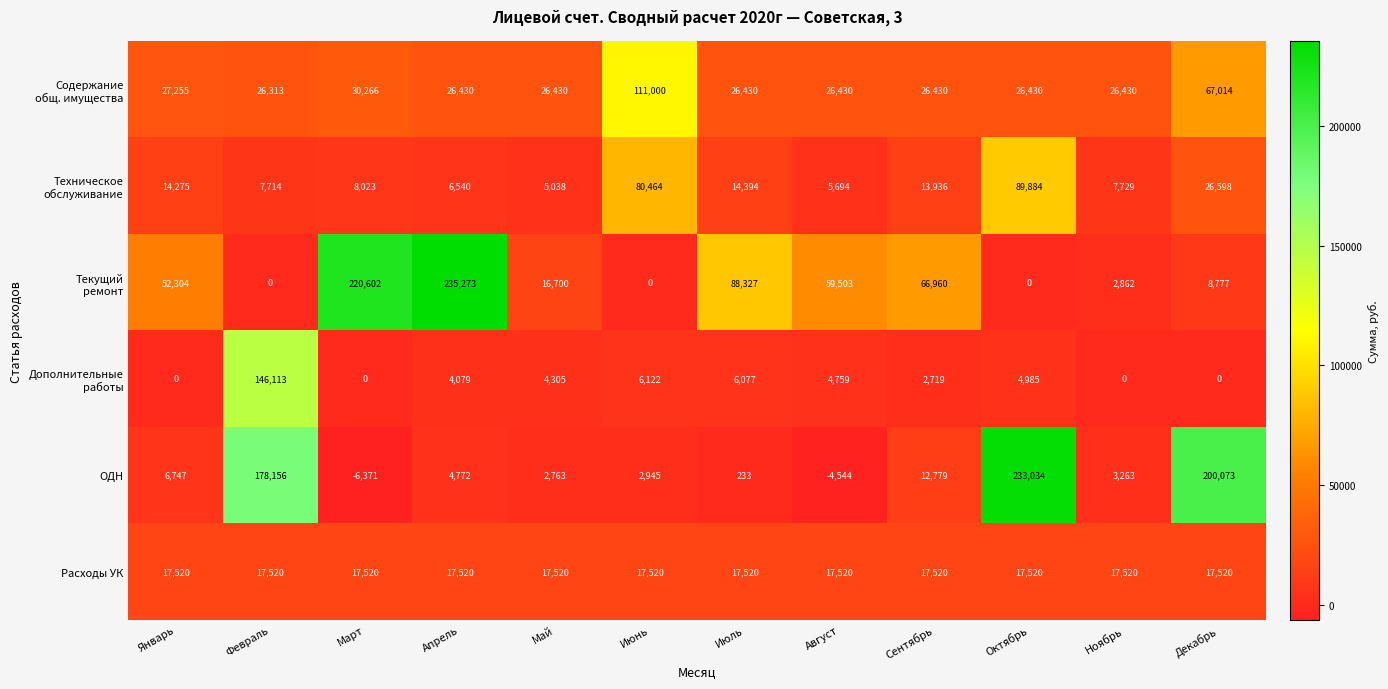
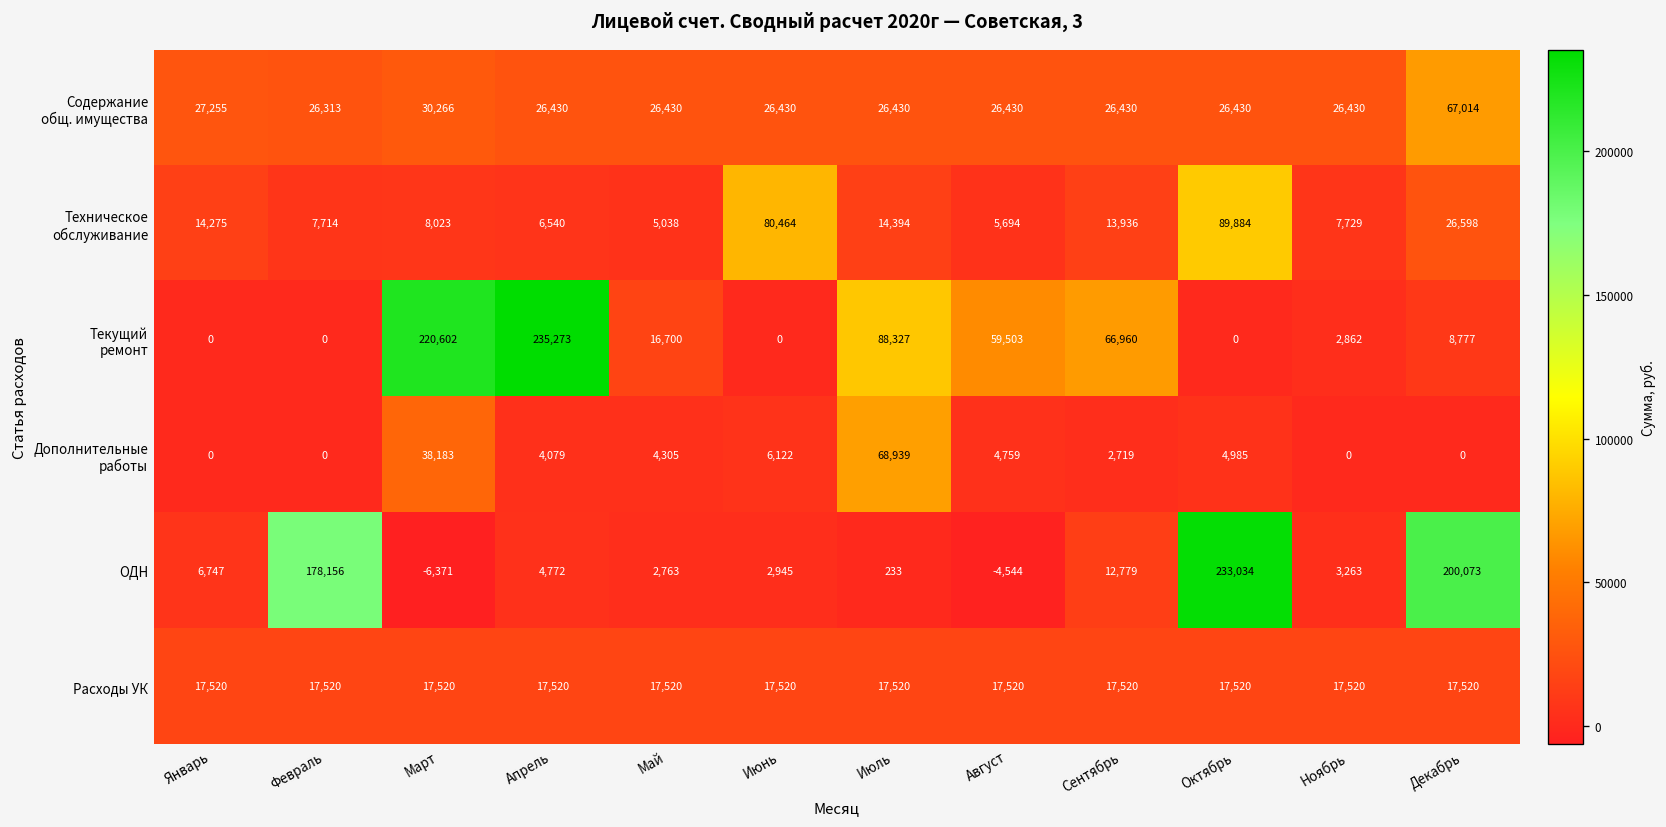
  {
    "Содержание общ. имущества": {
      "Январь": "27,255",
      "Февраль": "26,313",
      "Март": "30,266",
      "Апрель": "26,430",
      "Май": "26,430",
-     "Июнь": "111,000",
+     "Июнь": "26,430",
      "Июль": "26,430",
      "Август": "26,430",
      "Сентябрь": "26,430",
      "Октябрь": "26,430",
      "Ноябрь": "26,430",
      "Декабрь": "67,014"
    },
    "Техническое обслуживание": {
      "Январь": "14,275",
      "Февраль": "7,714",
      "Март": "8,023",
      "Апрель": "6,540",
      "Май": "5,038",
      "Июнь": "80,464",
      "Июль": "14,394",
      "Август": "5,694",
      "Сентябрь": "13,936",
      "Октябрь": "89,884",
      "Ноябрь": "7,729",
      "Декабрь": "26,598"
    },
    "Текущий ремонт": {
-     "Январь": "52,304",
+     "Январь": "0",
      "Февраль": "0",
      "Март": "220,602",
      "Апрель": "235,273",
      "Май": "16,700",
      "Июнь": "0",
      "Июль": "88,327",
      "Август": "59,503",
      "Сентябрь": "66,960",
      "Октябрь": "0",
      "Ноябрь": "2,862",
      "Декабрь": "8,777"
    },
    "Дополнительные работы": {
      "Январь": "0",
-     "Февраль": "146,113",
-     "Март": "0",
+     "Февраль": "0",
+     "Март": "38,183",
      "Апрель": "4,079",
      "Май": "4,305",
      "Июнь": "6,122",
-     "Июль": "6,077",
+     "Июль": "68,939",
      "Август": "4,759",
      "Сентябрь": "2,719",
      "Октябрь": "4,985",
      "Ноябрь": "0",
      "Декабрь": "0"
    },
    "ОДН": {
      "Январь": "6,747",
      "Февраль": "178,156",
      "Март": "-6,371",
      "Апрель": "4,772",
      "Май": "2,763",
      "Июнь": "2,945",
      "Июль": "233",
      "Август": "-4,544",
      "Сентябрь": "12,779",
      "Октябрь": "233,034",
      "Ноябрь": "3,263",
      "Декабрь": "200,073"
    },
    "Расходы УК": {
      "Январь": "17,520",
      "Февраль": "17,520",
      "Март": "17,520",
      "Апрель": "17,520",
      "Май": "17,520",
      "Июнь": "17,520",
      "Июль": "17,520",
      "Август": "17,520",
      "Сентябрь": "17,520",
      "Октябрь": "17,520",
      "Ноябрь": "17,520",
      "Декабрь": "17,520"
    }
  }
